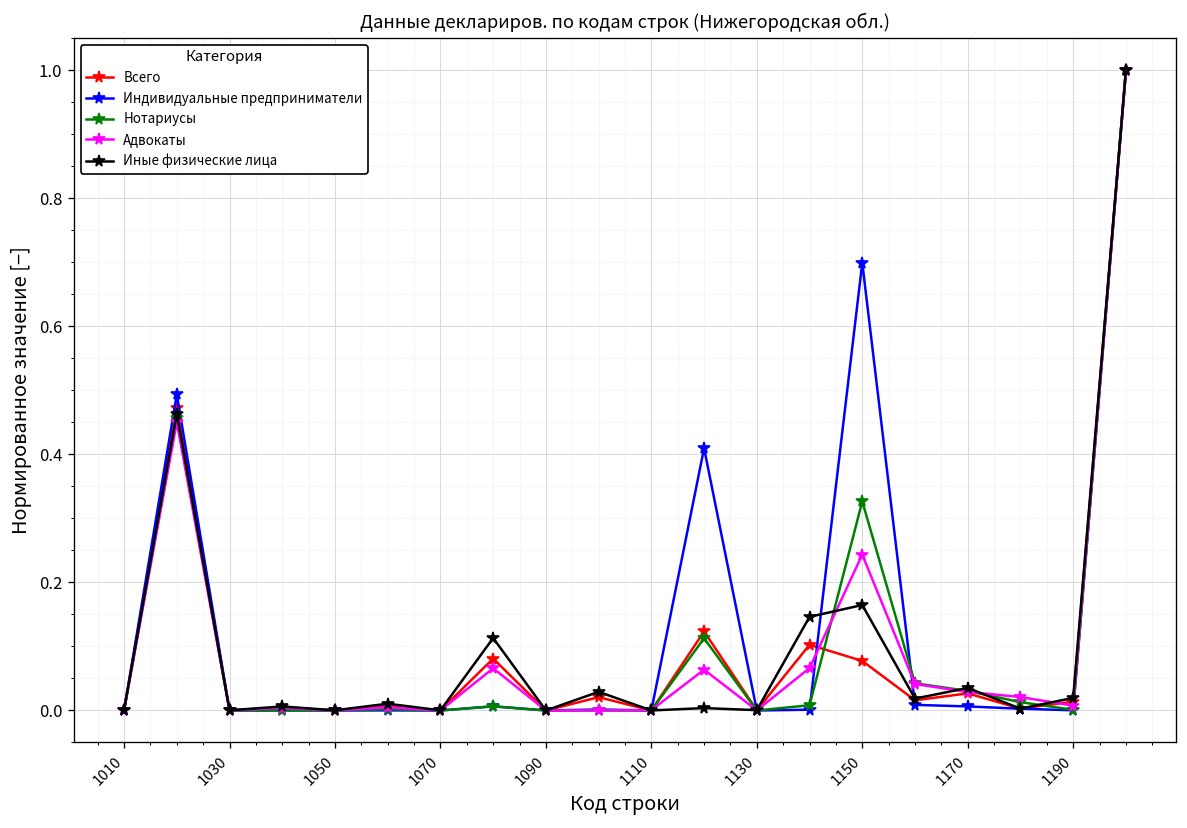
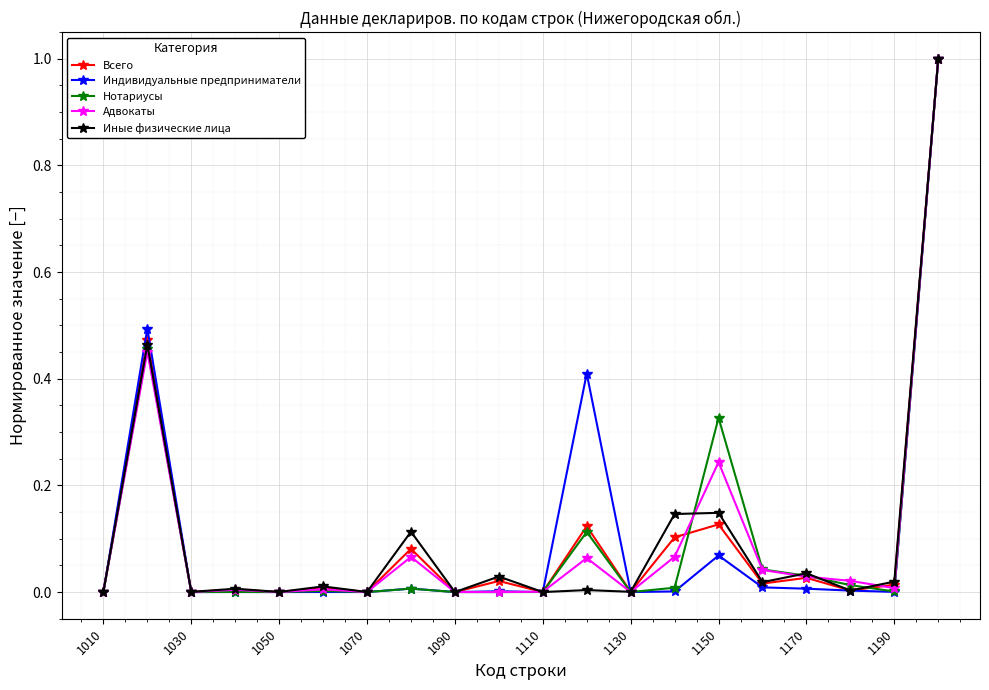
  {
    "Всего": {
-     "1150": 0.08,
+     "1150": 0.13,
      "1190": 0.01
    },
    "Индивидуальные предприниматели": {
-     "1150": 0.70,
+     "1150": 0.07,
      "1170": 0.01
    },
    "Нотариусы": {
      "1150": 0.33
    },
    "Адвокаты": {
      "1150": 0.24,
      "1190": 0.01
    },
    "Иные физические лица": {
-     "1150": 0.16,
+     "1150": 0.15,
      "1190": 0.02
    }
  }
